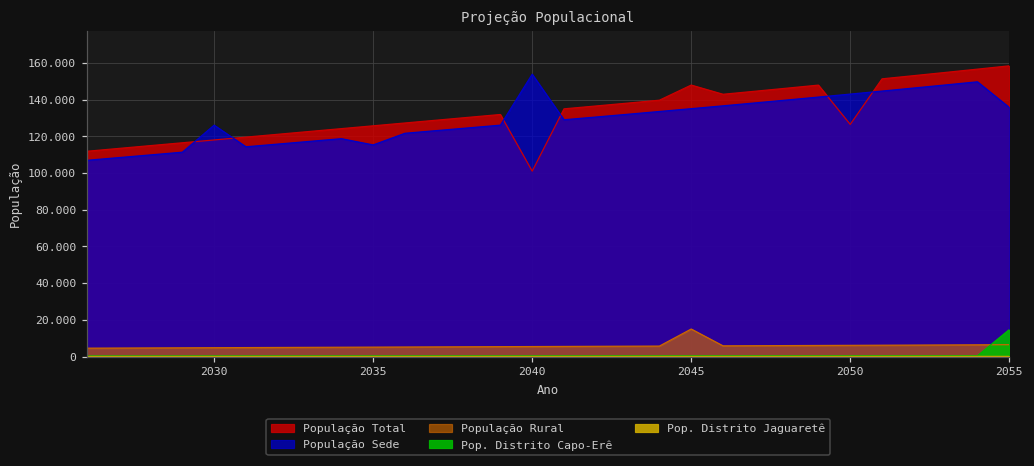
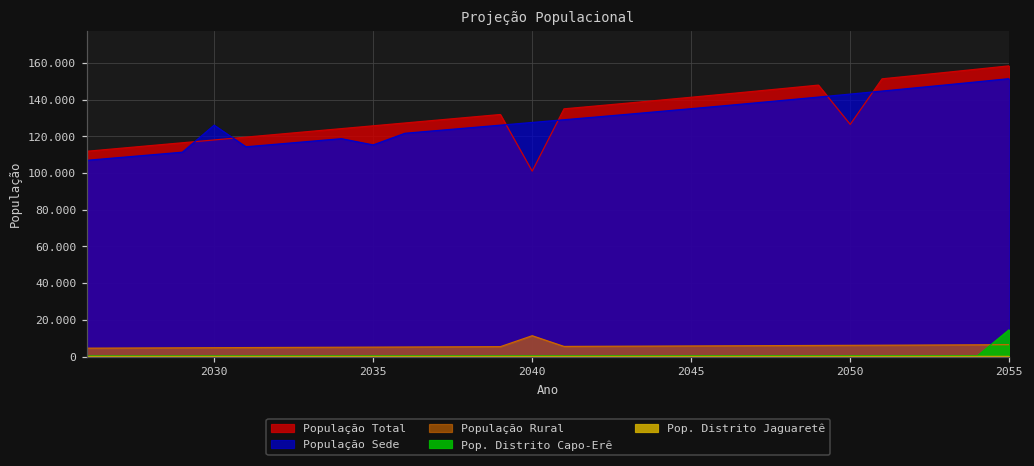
  {
    "População Total": {
      "2030": 118,
      "2035": 126,
      "2040": 101,
-     "2045": 148,
+     "2045": 141,
      "2050": 127,
      "2055": 158
    },
    "População Sede": {
      "2030": 126,
      "2035": 115,
-     "2040": 154,
+     "2040": 128,
      "2045": 135,
      "2050": 143,
-     "2055": 136
+     "2055": 151
    },
    "População Rural": {
      "2030": 5,
      "2035": 5,
-     "2040": 5,
-     "2045": 15,
+     "2040": 11,
+     "2045": 6,
      "2050": 6,
      "2055": 6
    },
    "Pop. Distrito Capo-Erê": {
      "2055": 15
    },
    "Pop. Distrito Jaguaretê": {
      "2055": 0
    }
  }
